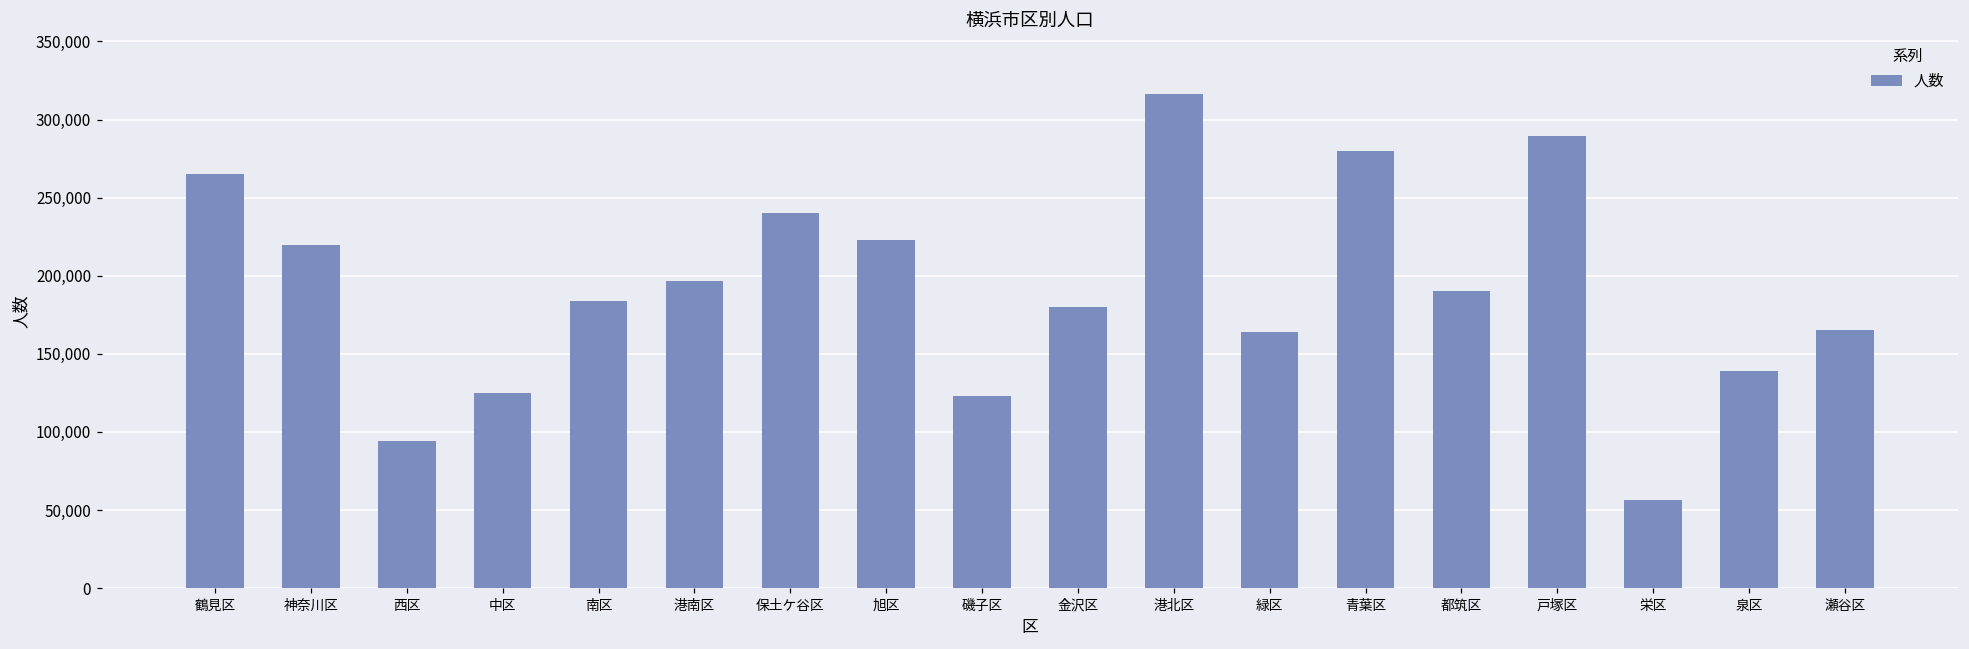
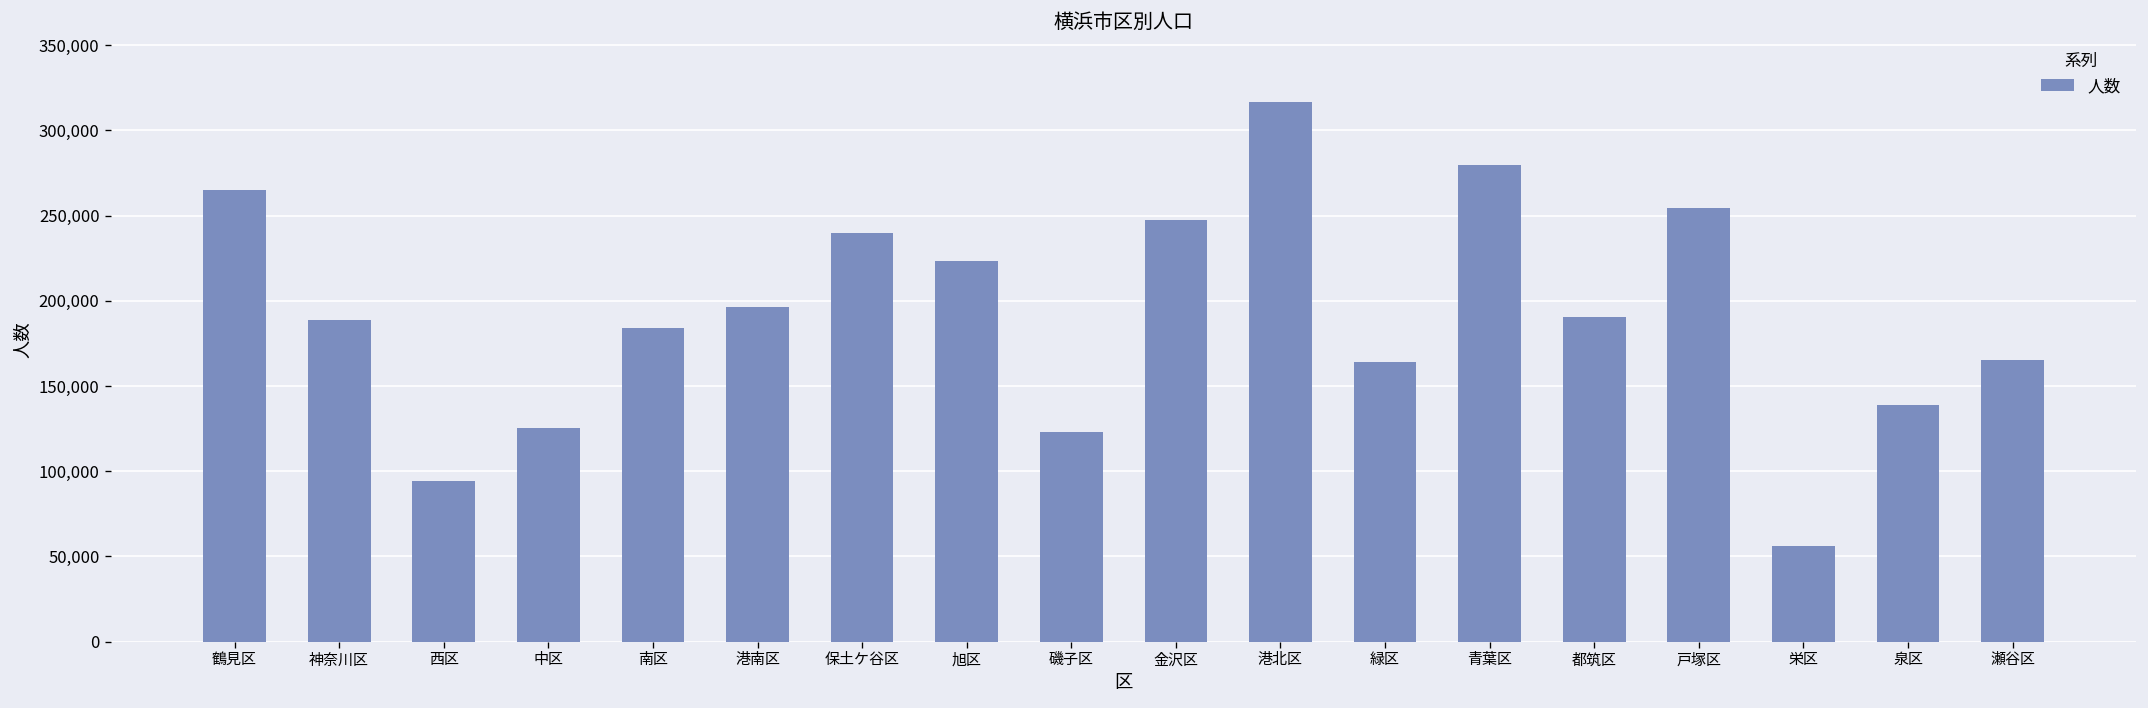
  {
    "鶴見区": "265,000",
-   "神奈川区": "220,000",
+   "神奈川区": "189,000",
    "西区": "94,000",
    "中区": "125,000",
    "南区": "184,000",
    "港南区": "196,000",
    "保土ケ谷区": "240,000",
    "旭区": "223,000",
    "磯子区": "123,000",
-   "金沢区": "180,000",
+   "金沢区": "248,000",
    "港北区": "316,000",
    "緑区": "164,000",
    "青葉区": "280,000",
    "都筑区": "190,000",
-   "戸塚区": "289,000",
+   "戸塚区": "254,000",
    "栄区": "56,000",
    "泉区": "139,000",
    "瀬谷区": "165,000"
  }
